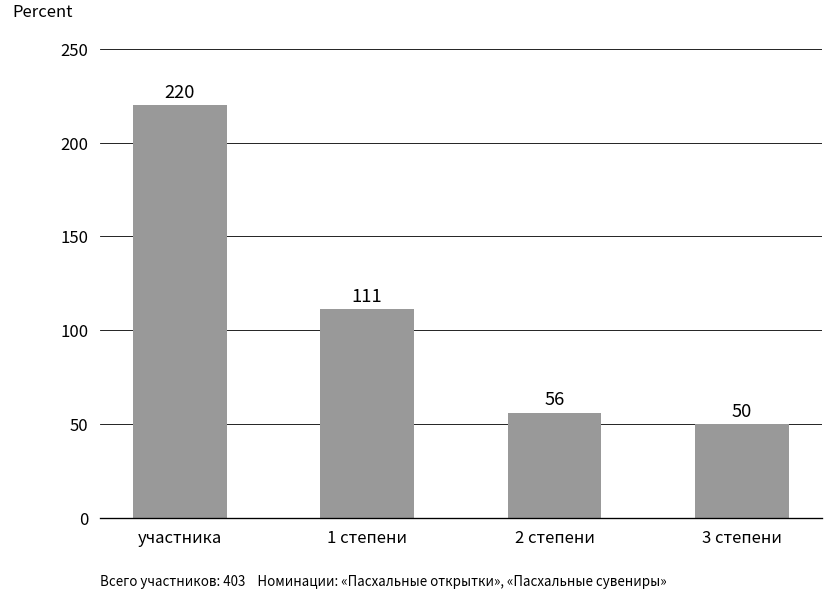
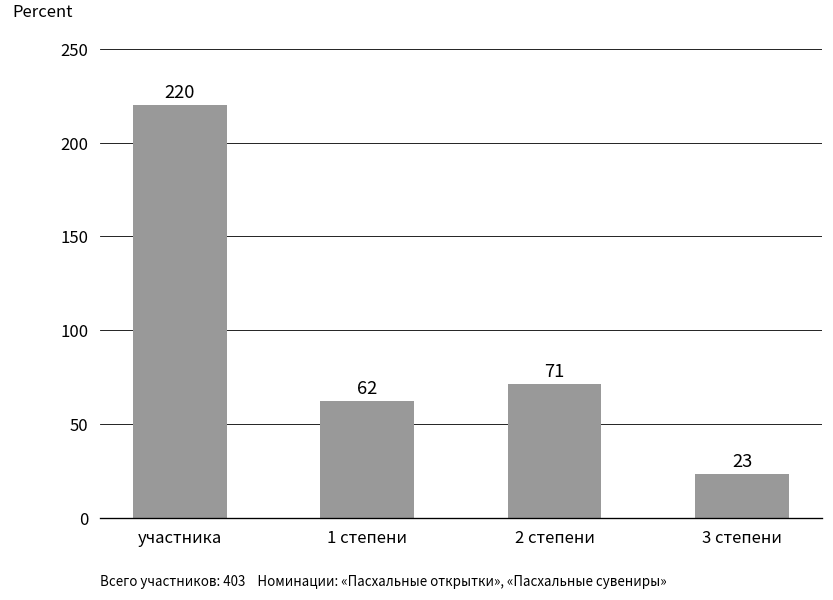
  {
    "участника": 220,
-   "1 степени": 111,
-   "2 степени": 56,
-   "3 степени": 50
+   "1 степени": 62,
+   "2 степени": 71,
+   "3 степени": 23
  }
